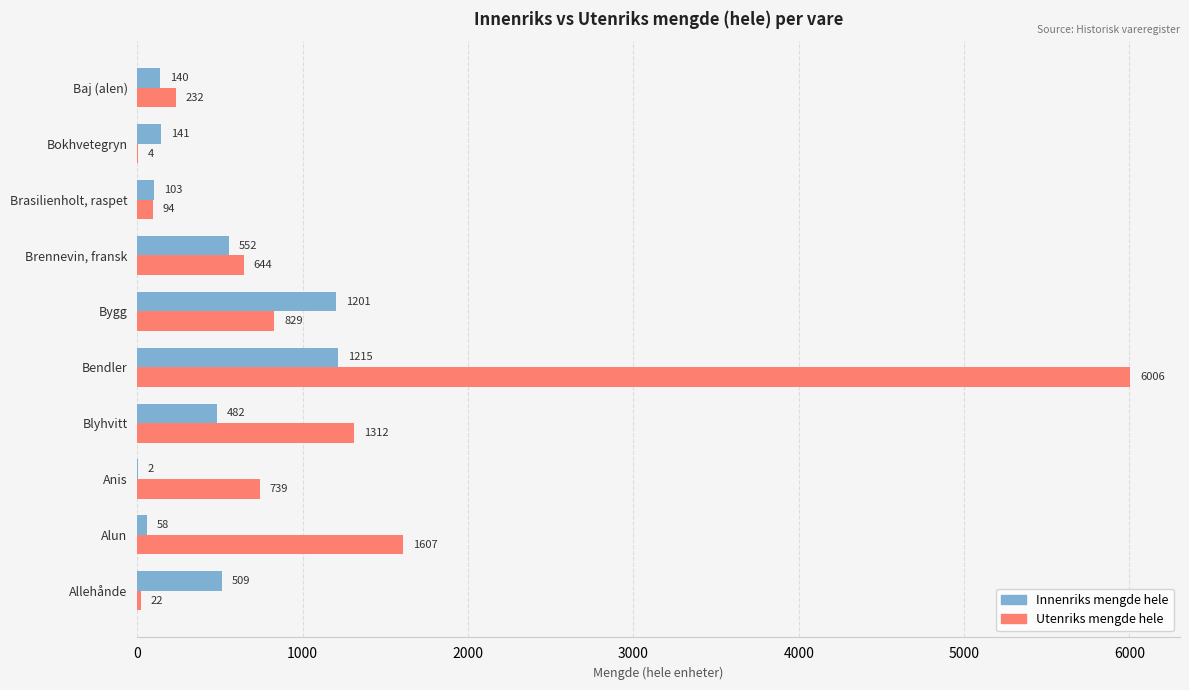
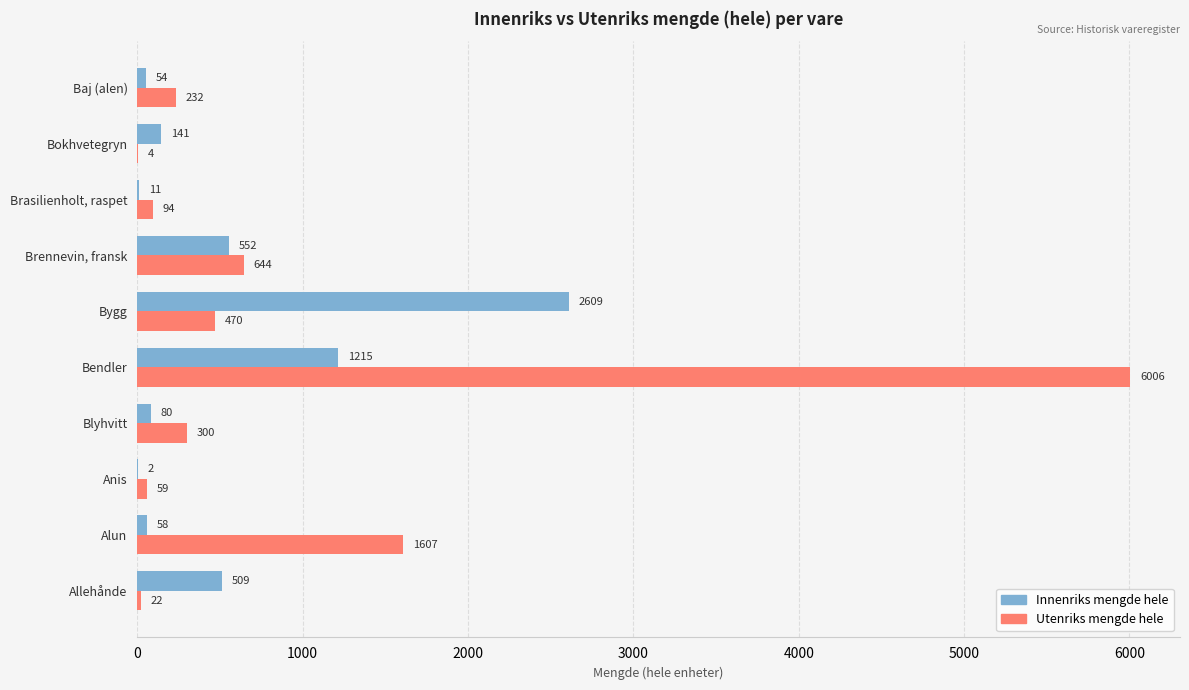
  {
    "Innenriks mengde hele": {
-     "Baj (alen)": 140,
+     "Baj (alen)": 54,
      "Bokhvetegryn": 141,
-     "Brasilienholt, raspet": 103,
+     "Brasilienholt, raspet": 11,
      "Brennevin, fransk": 552,
-     "Bygg": 1201,
+     "Bygg": 2609,
      "Bendler": 1215,
-     "Blyhvitt": 482,
+     "Blyhvitt": 80,
      "Anis": 2,
      "Alun": 58,
      "Allehånde": 509
    },
    "Utenriks mengde hele": {
      "Baj (alen)": 232,
      "Bokhvetegryn": 4,
      "Brasilienholt, raspet": 94,
      "Brennevin, fransk": 644,
-     "Bygg": 829,
+     "Bygg": 470,
      "Bendler": 6006,
-     "Blyhvitt": 1312,
-     "Anis": 739,
+     "Blyhvitt": 300,
+     "Anis": 59,
      "Alun": 1607,
      "Allehånde": 22
    }
  }
